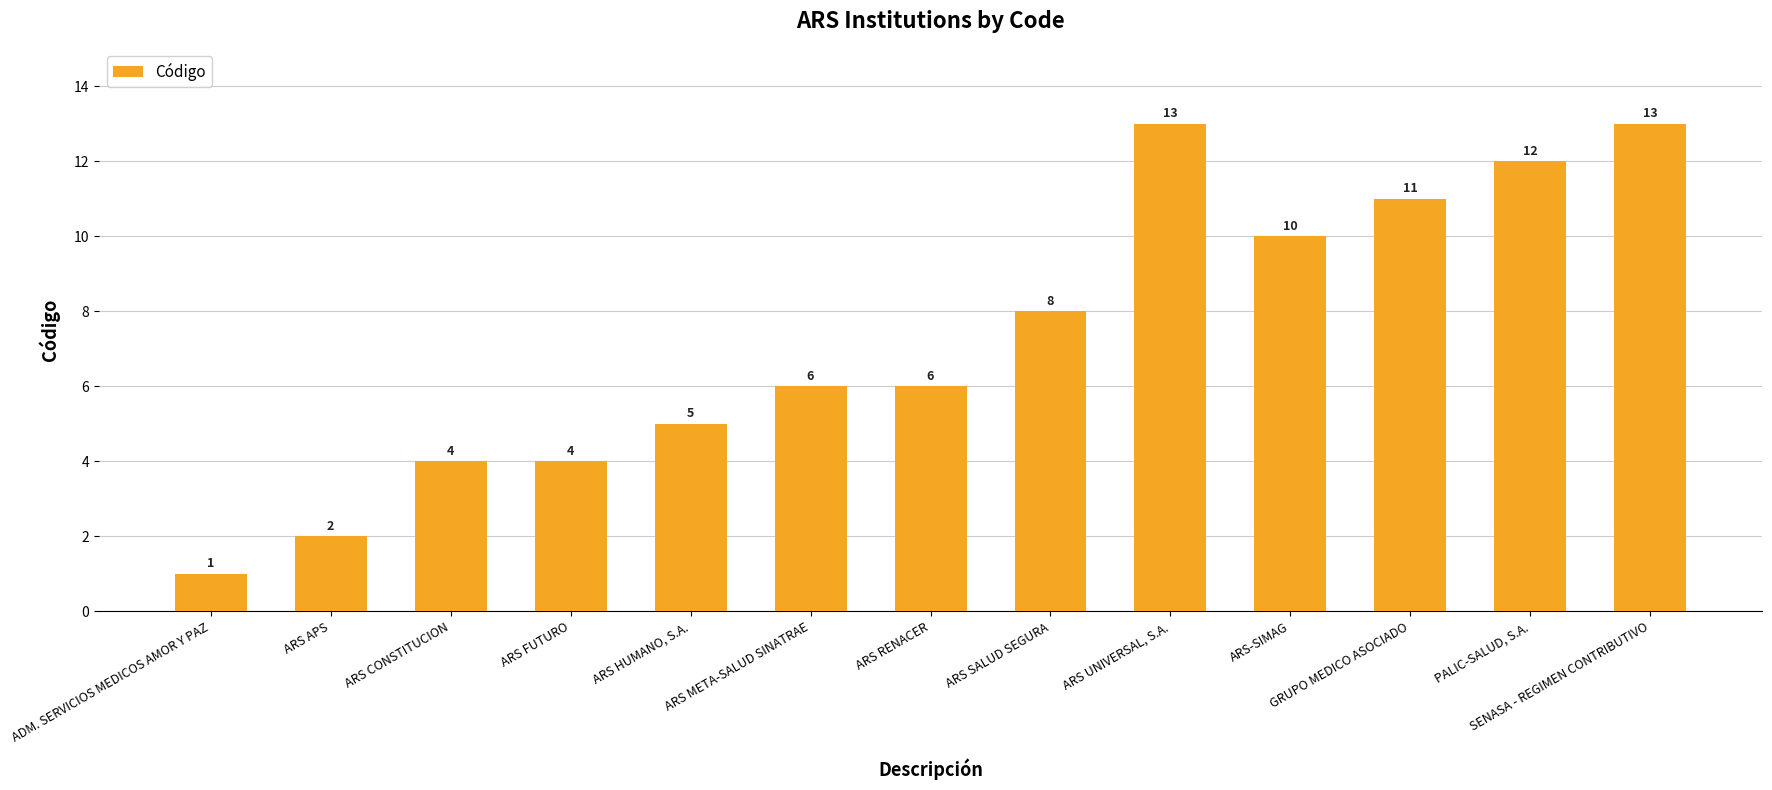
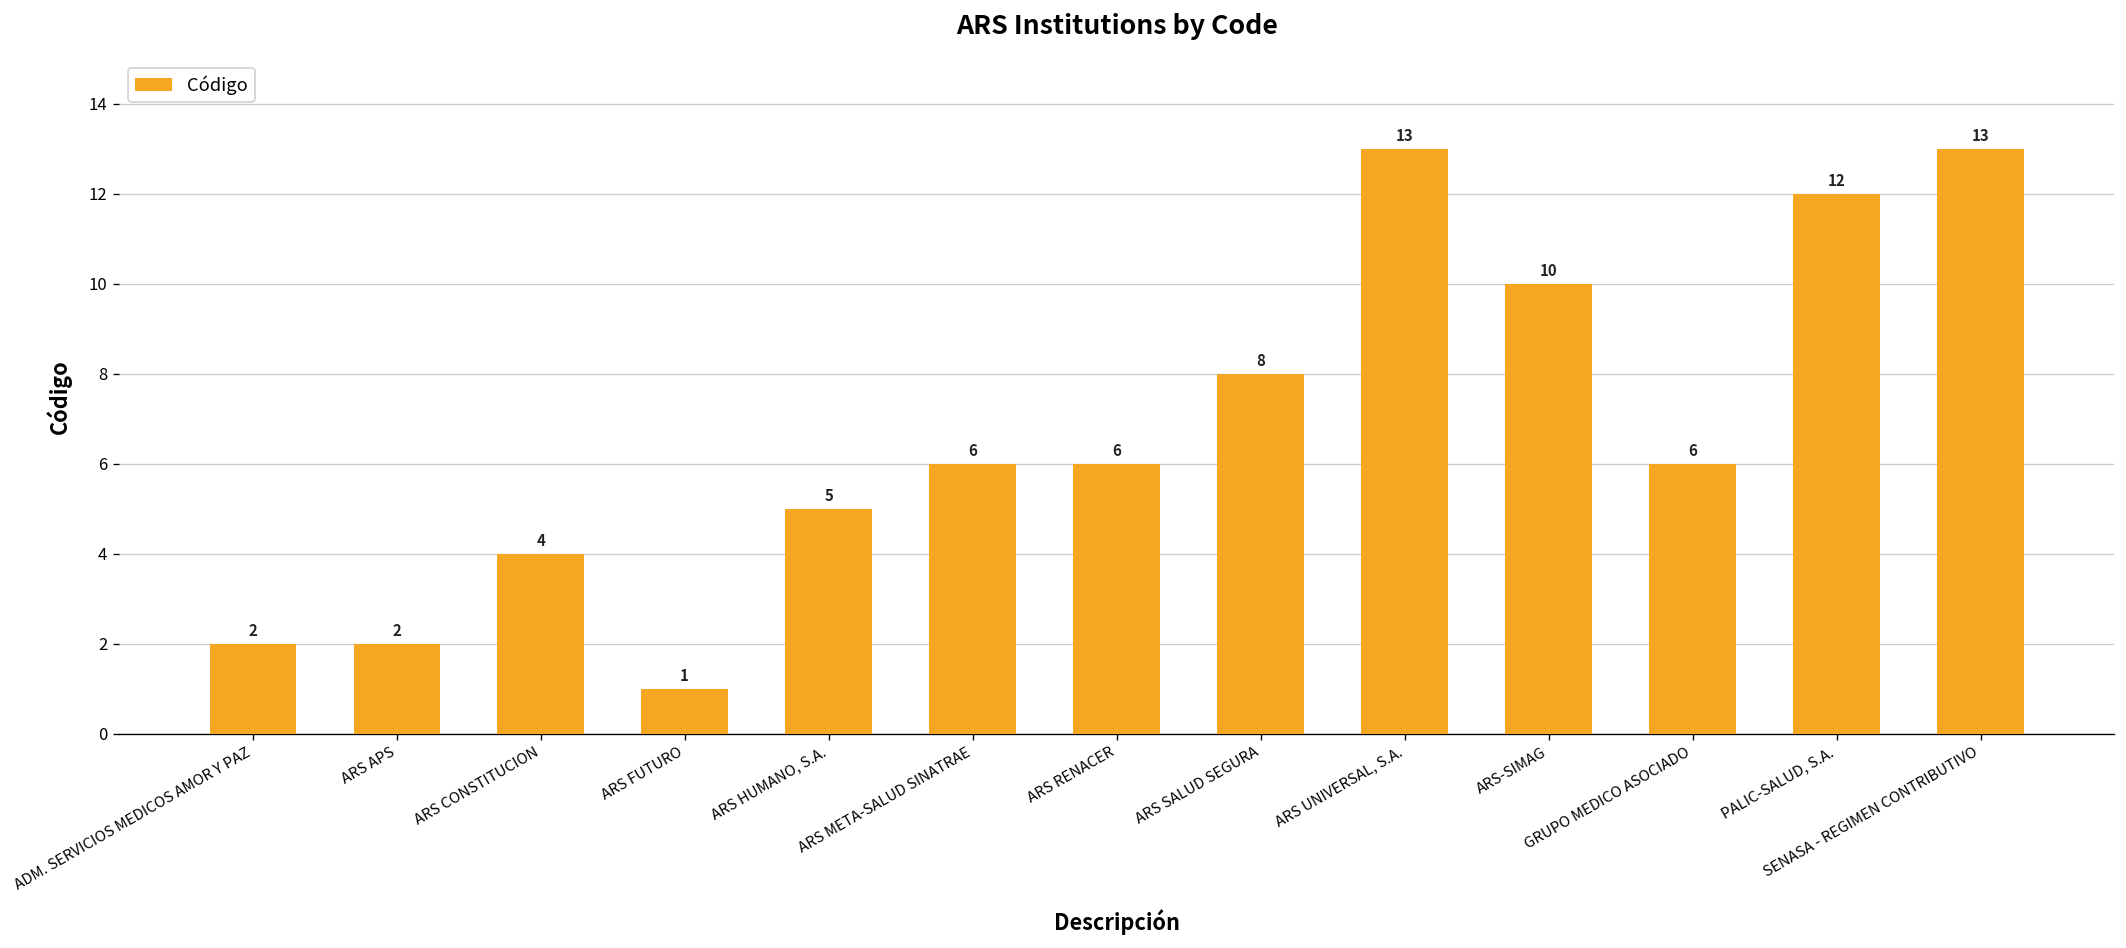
  {
-   "ADM. SERVICIOS MEDICOS AMOR Y PAZ": 1,
+   "ADM. SERVICIOS MEDICOS AMOR Y PAZ": 2,
    "ARS APS": 2,
    "ARS CONSTITUCION": 4,
-   "ARS FUTURO": 4,
+   "ARS FUTURO": 1,
    "ARS HUMANO, S.A.": 5,
    "ARS META-SALUD SINATRAE": 6,
    "ARS RENACER": 6,
    "ARS SALUD SEGURA": 8,
    "ARS UNIVERSAL, S.A.": 13,
    "ARS-SIMAG": 10,
-   "GRUPO MEDICO ASOCIADO": 11,
+   "GRUPO MEDICO ASOCIADO": 6,
    "PALIC-SALUD, S.A.": 12,
    "SENASA - REGIMEN CONTRIBUTIVO": 13
  }
